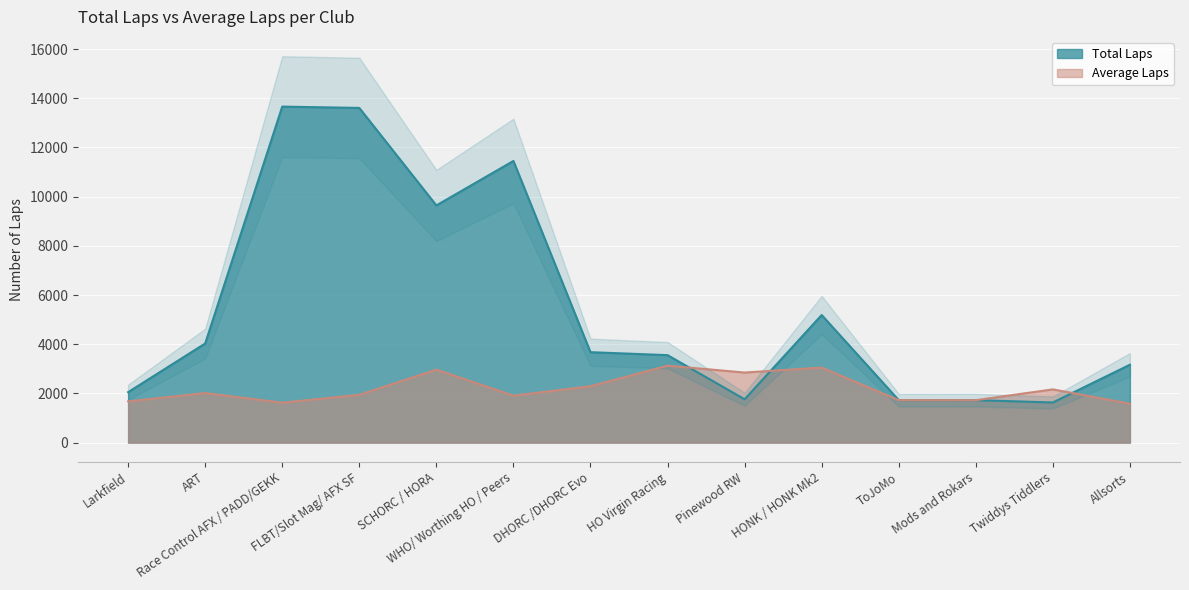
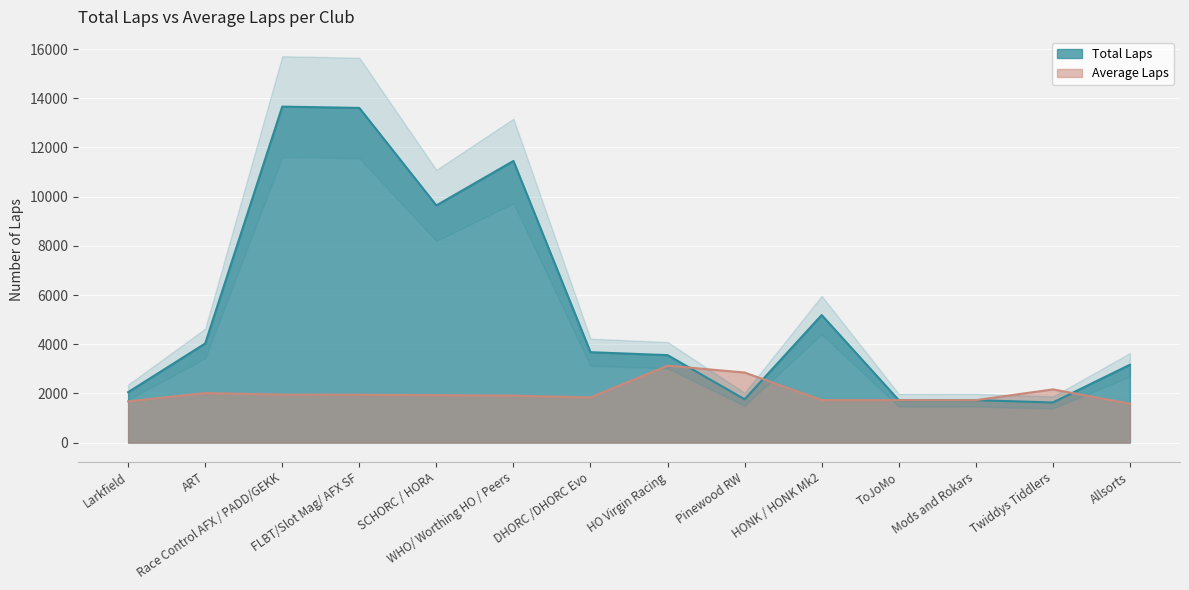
  {
    "Average Laps": {
      "Larkfield": 1700,
      "ART": 2000,
-     "Race Control AFX / PADD/GEKK": 1600,
+     "Race Control AFX / PADD/GEKK": 2000,
      "FLBT/Slot Mag/ AFX SF": 1900,
-     "SCHORC / HORA": 3000,
+     "SCHORC / HORA": 1900,
      "WHO/ Worthing HO / Peers": 1900,
-     "DHORC /DHORC Evo": 2300,
+     "DHORC /DHORC Evo": 1800,
      "HO Virgin Racing": 3100,
      "Pinewood RW": 2800,
-     "HONK / HONK Mk2": 3000,
+     "HONK / HONK Mk2": 1700,
      "Twiddys Tiddlers": 2200,
      "Allsorts": 1600
    }
  }
